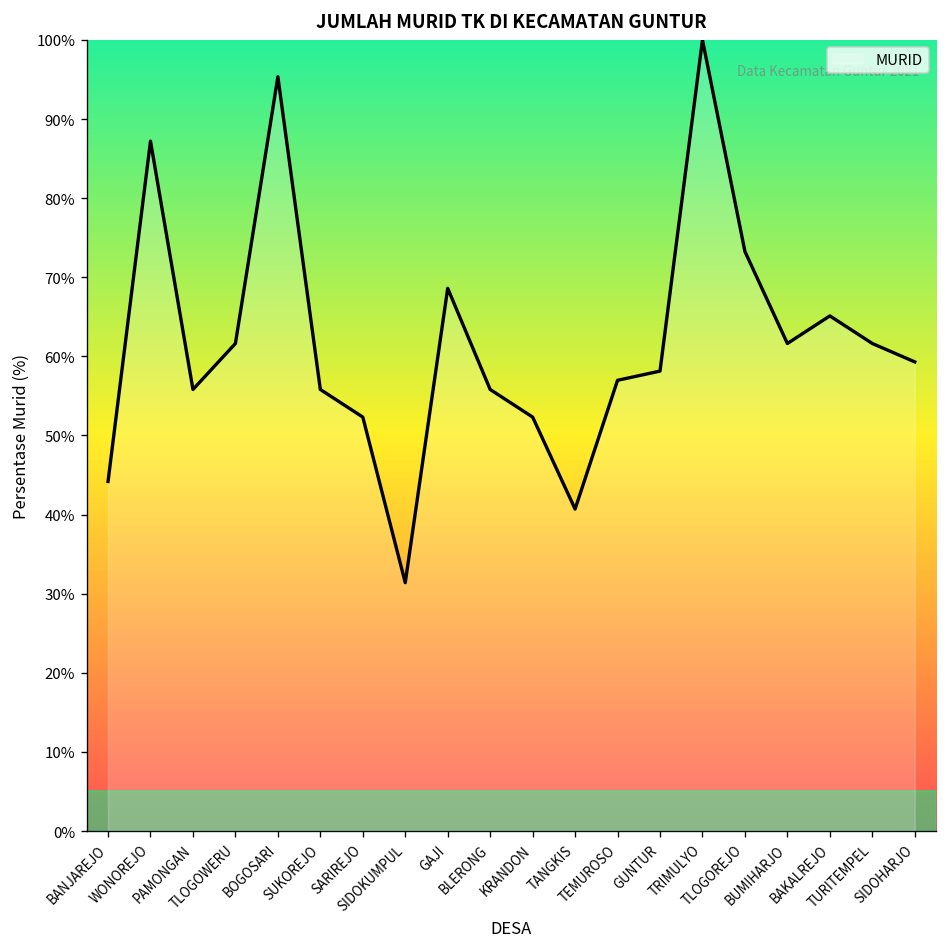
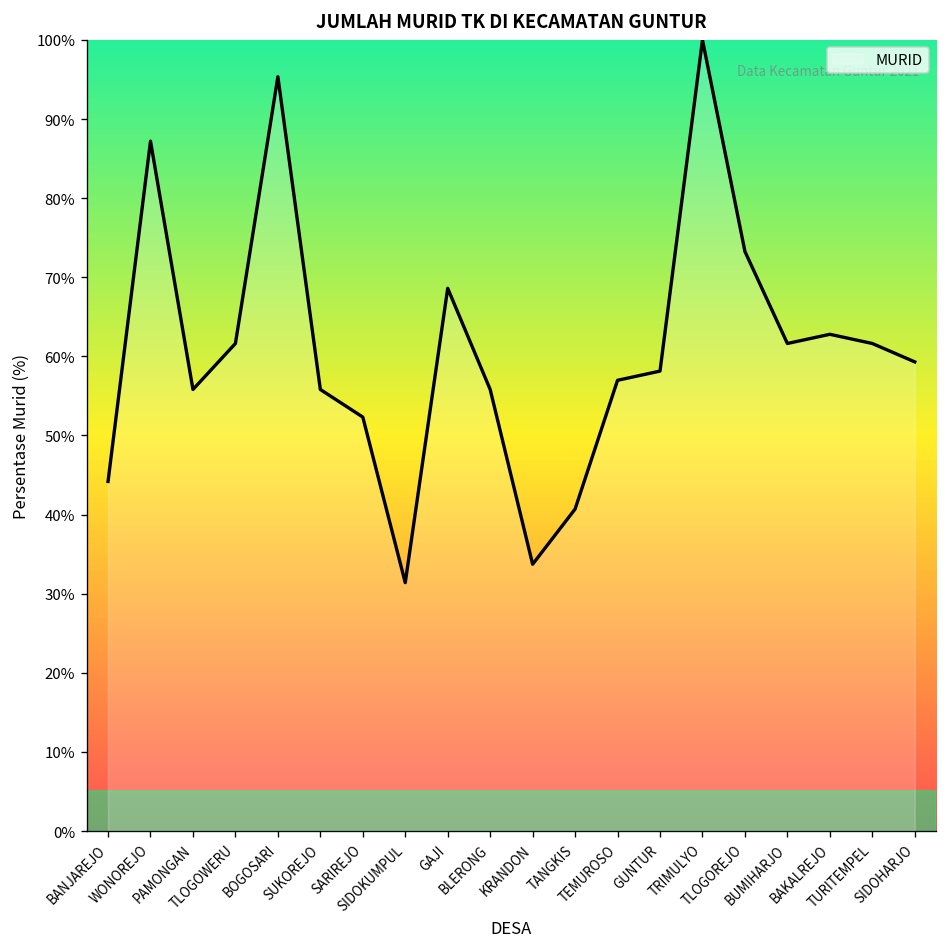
  {
    "BANJAREJO": "44%",
    "WONOREJO": "87%",
    "PAMONGAN": "56%",
    "TLOGOWERU": "62%",
    "BOGOSARI": "95%",
    "SUKOREJO": "56%",
    "SARIREJO": "52%",
    "SIDOKUMPUL": "31%",
    "GAJI": "69%",
    "BLERONG": "56%",
-   "KRANDON": "52%",
+   "KRANDON": "34%",
    "TANGKIS": "41%",
    "TEMUROSO": "57%",
    "GUNTUR": "58%",
    "TRIMULYO": "100%",
    "TLOGOREJO": "73%",
    "BUMIHARJO": "62%",
-   "BAKALREJO": "65%",
+   "BAKALREJO": "63%",
    "TURITEMPEL": "62%",
    "SIDOHARJO": "59%"
  }
